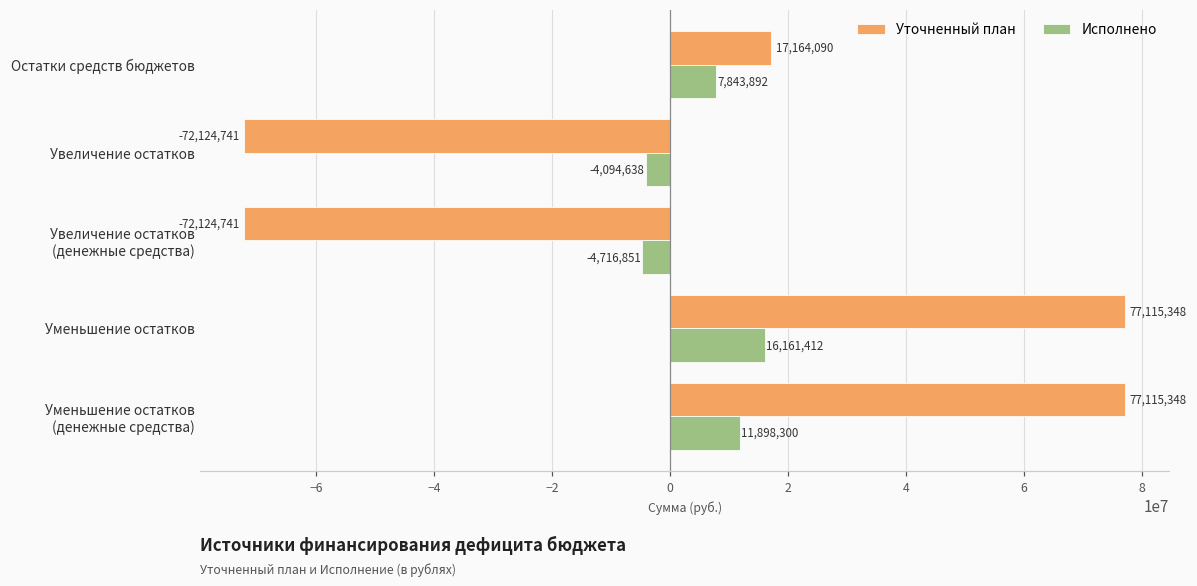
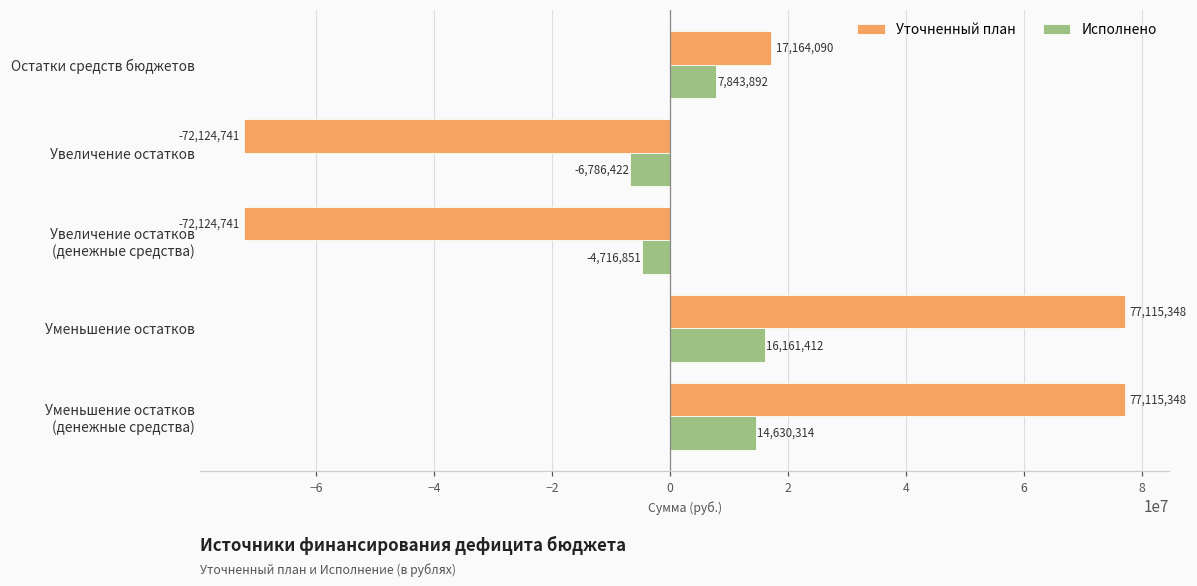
  {
    "Уточненный план": {
      "Остатки средств бюджетов": "17,164,090",
      "Увеличение остатков": "-72,124,741",
      "Увеличение остатков (денежные средства)": "-72,124,741",
      "Уменьшение остатков": "77,115,348",
      "Уменьшение остатков (денежные средства)": "77,115,348"
    },
    "Исполнено": {
      "Остатки средств бюджетов": "7,843,892",
-     "Увеличение остатков": "-4,094,638",
+     "Увеличение остатков": "-6,786,422",
      "Увеличение остатков (денежные средства)": "-4,716,851",
      "Уменьшение остатков": "16,161,412",
-     "Уменьшение остатков (денежные средства)": "11,898,300"
+     "Уменьшение остатков (денежные средства)": "14,630,314"
    }
  }
